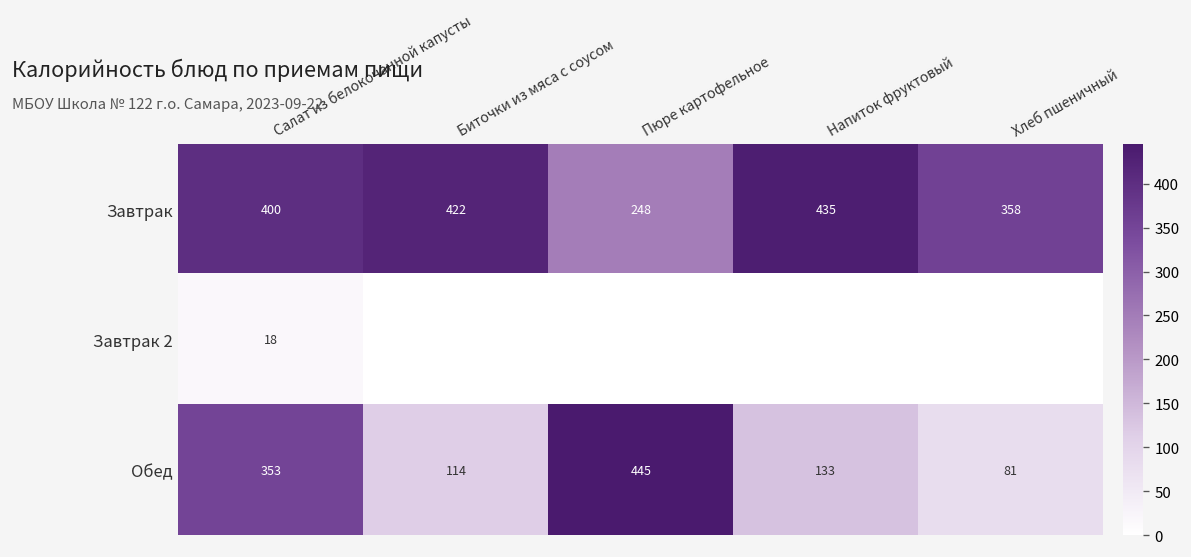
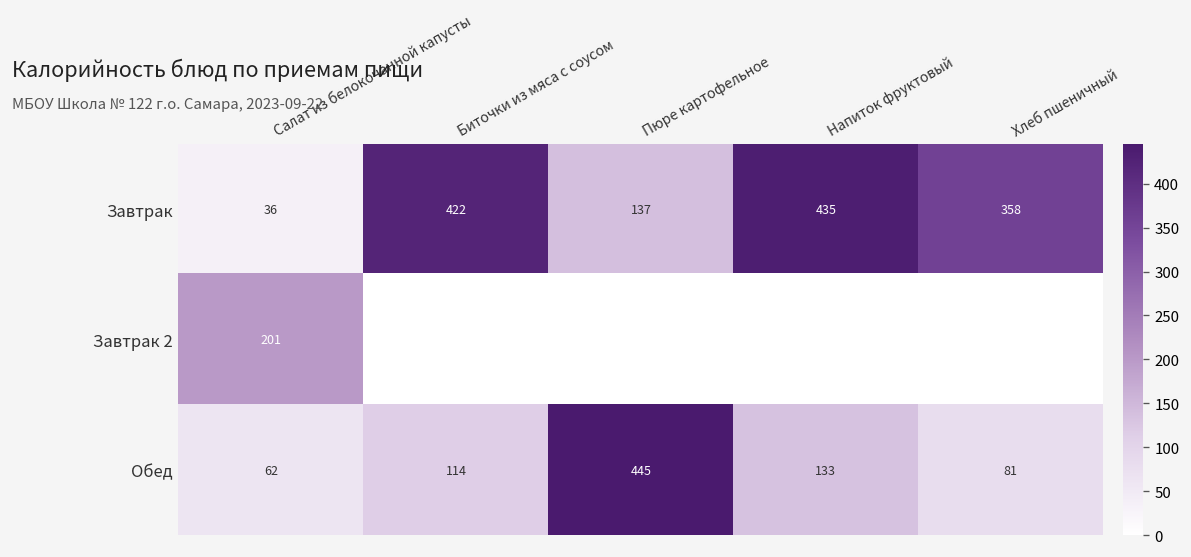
  {
    "Завтрак": {
-     "Салат из белокочанной капусты": 400,
+     "Салат из белокочанной капусты": 36,
      "Биточки из мяса с соусом": 422,
-     "Пюре картофельное": 248,
+     "Пюре картофельное": 137,
      "Напиток фруктовый": 435,
      "Хлеб пшеничный": 358
    },
    "Завтрак 2": {
-     "Салат из белокочанной капусты": 18
+     "Салат из белокочанной капусты": 201
    },
    "Обед": {
-     "Салат из белокочанной капусты": 353,
+     "Салат из белокочанной капусты": 62,
      "Биточки из мяса с соусом": 114,
      "Пюре картофельное": 445,
      "Напиток фруктовый": 133,
      "Хлеб пшеничный": 81
    }
  }
